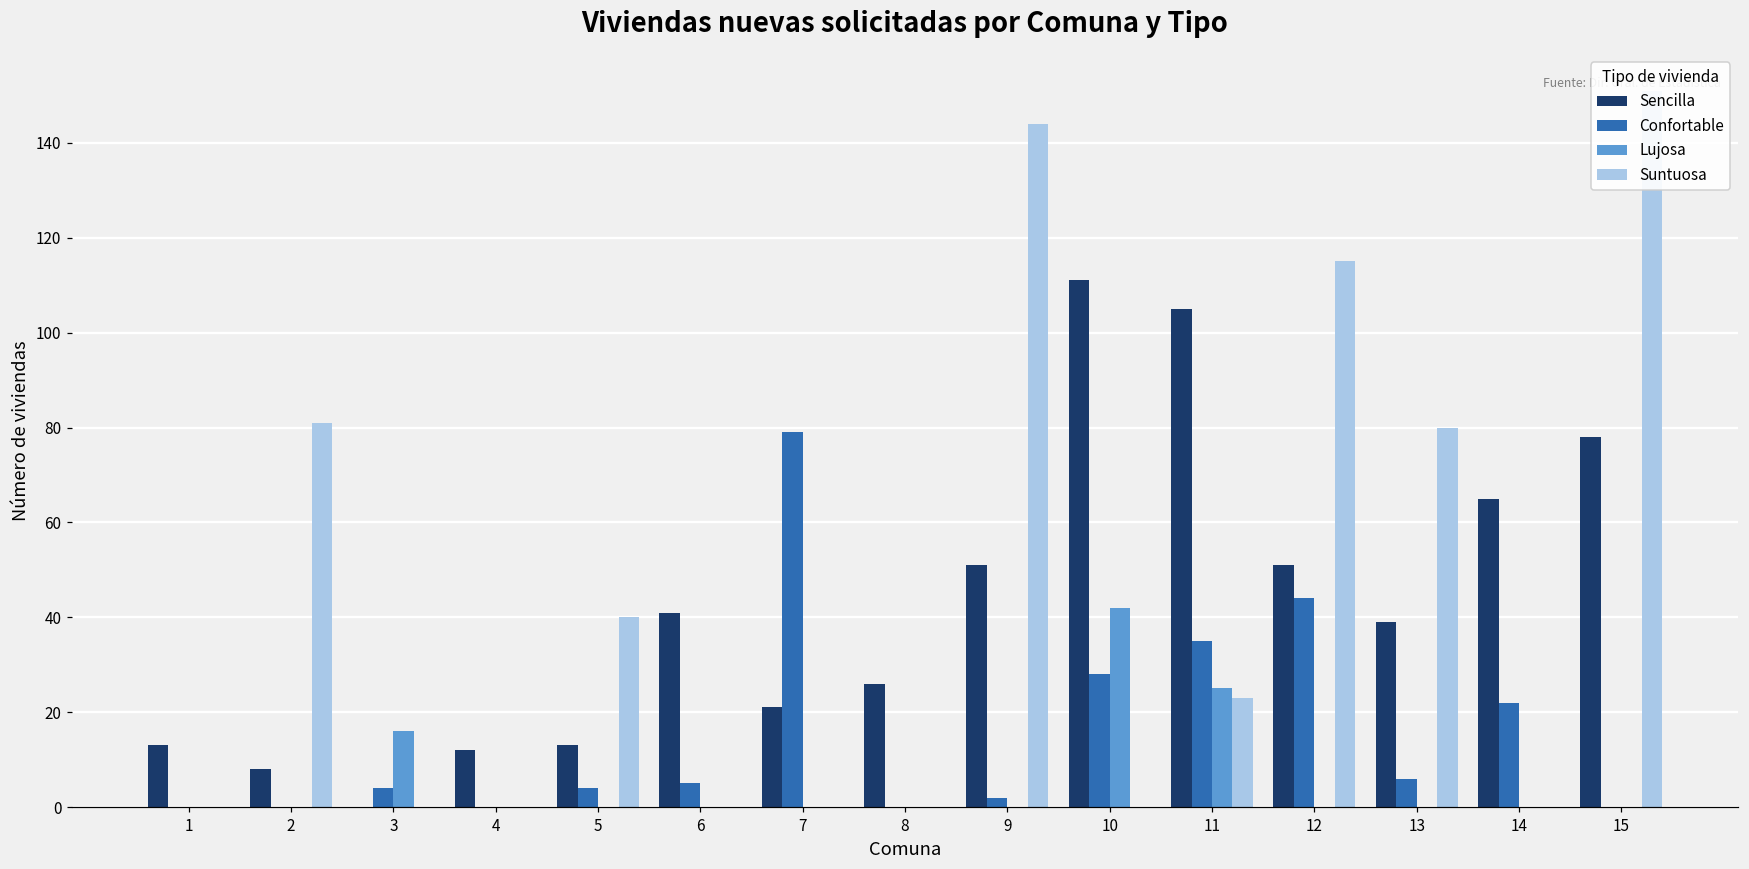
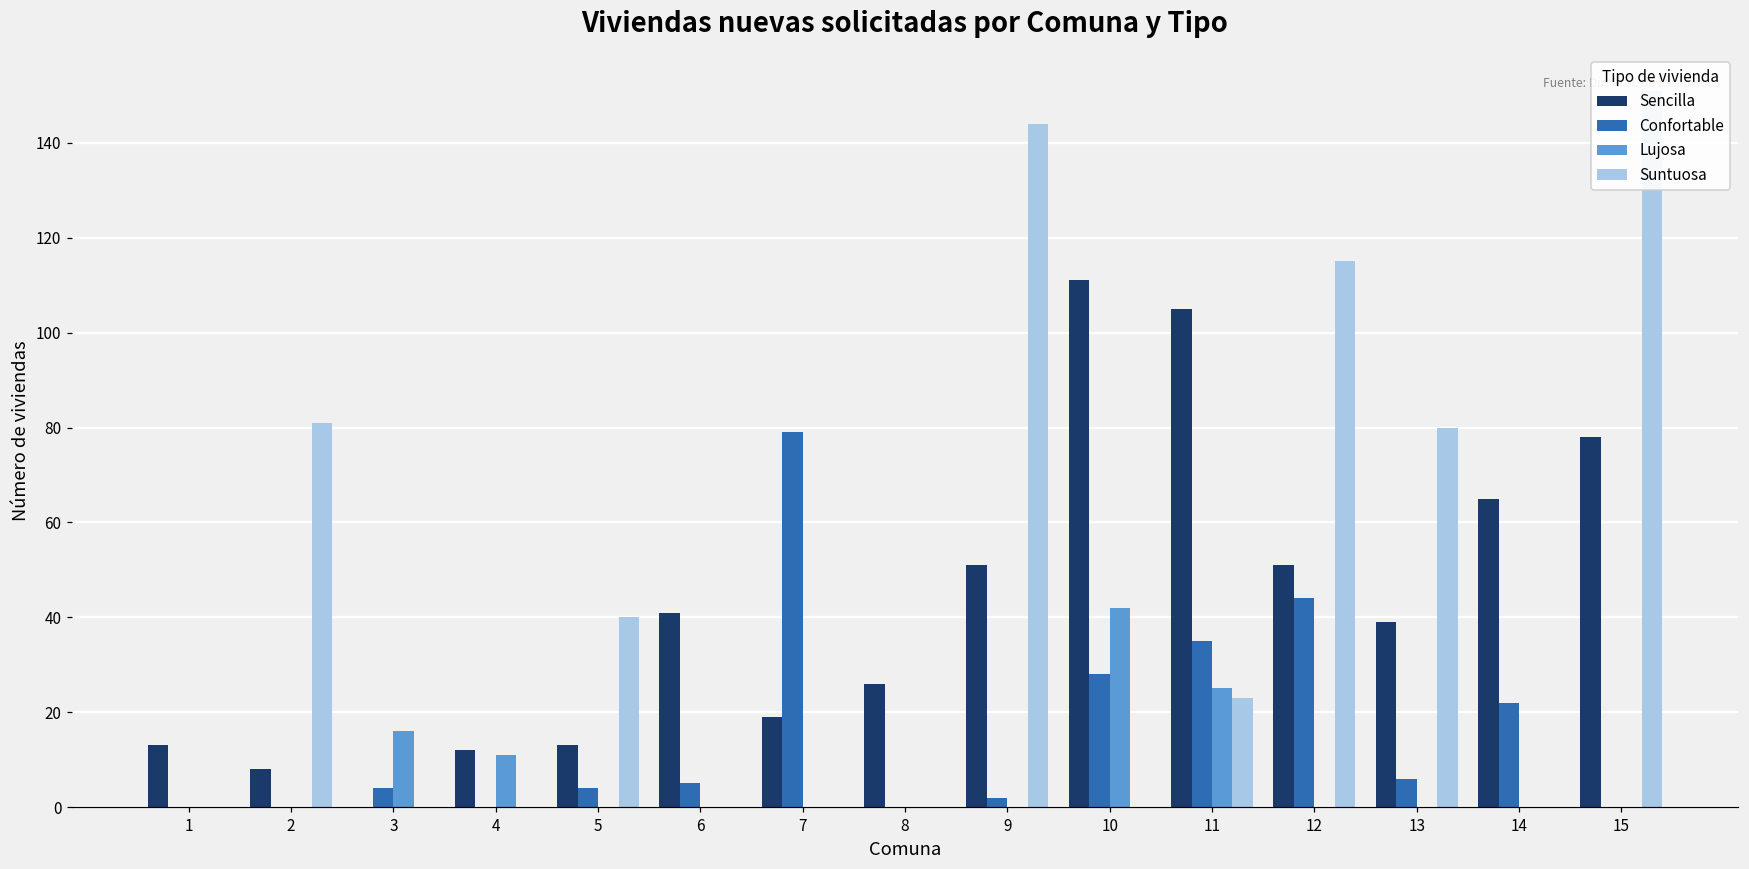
  {
    "Sencilla": {
      "1": 13,
      "2": 8,
      "3": 0,
      "4": 12,
      "5": 13,
      "6": 41,
-     "7": 21,
+     "7": 19,
      "8": 26,
      "9": 51,
      "10": 111,
      "11": 105,
      "12": 51,
      "13": 39,
      "14": 65,
      "15": 78
    },
    "Confortable": {
      "1": 0,
      "2": 0,
      "3": 4,
      "4": 0,
      "5": 4,
      "6": 5,
      "7": 79,
      "8": 0,
      "9": 2,
      "10": 28,
      "11": 35,
      "12": 44,
      "13": 6,
      "14": 22,
      "15": 0
    },
    "Lujosa": {
      "1": 0,
      "2": 0,
      "3": 16,
-     "4": 0,
+     "4": 11,
      "5": 0,
      "6": 0,
      "7": 0,
      "8": 0,
      "9": 0,
      "10": 42,
      "11": 25,
      "12": 0,
      "13": 0,
      "14": 0,
      "15": 0
    },
    "Suntuosa": {
      "1": 0,
      "2": 81,
      "3": 0,
      "4": 0,
      "5": 40,
      "6": 0,
      "7": 0,
      "8": 0,
      "9": 144,
      "10": 0,
      "11": 23,
      "12": 115,
      "13": 80,
      "14": 0
    }
  }
